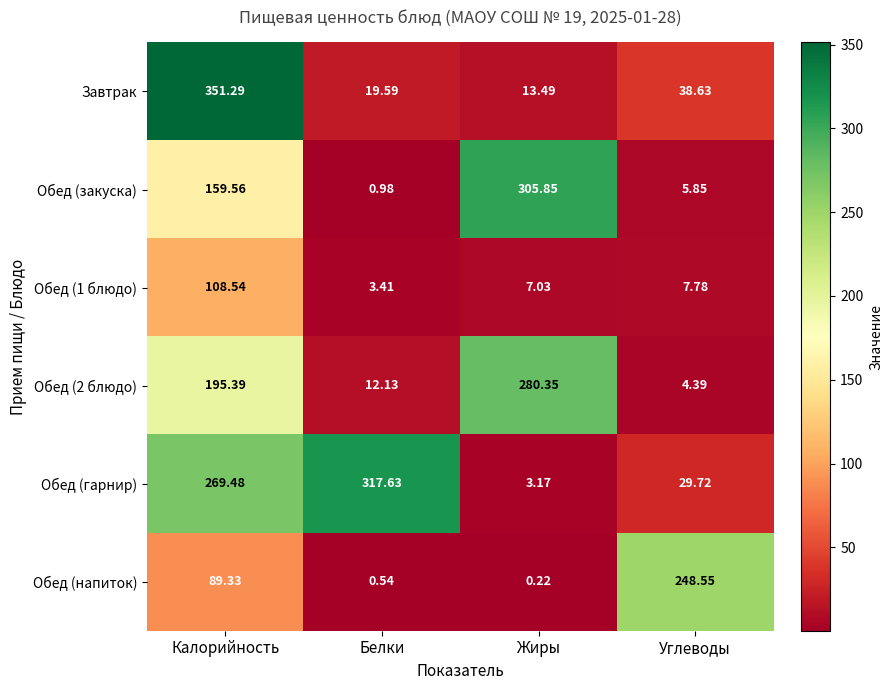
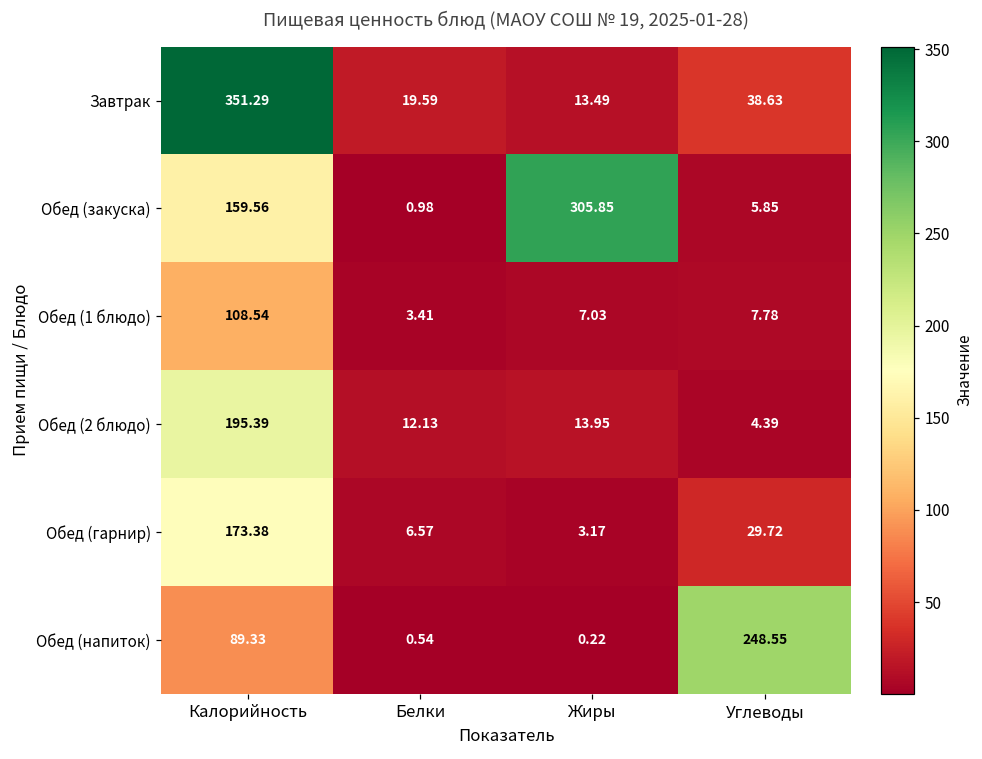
  {
    "Завтрак": {
      "Калорийность": 351.29,
      "Белки": 19.59,
      "Жиры": 13.49,
      "Углеводы": 38.63
    },
    "Обед (закуска)": {
      "Калорийность": 159.56,
      "Белки": 0.98,
      "Жиры": 305.85,
      "Углеводы": 5.85
    },
    "Обед (1 блюдо)": {
      "Калорийность": 108.54,
      "Белки": 3.41,
      "Жиры": 7.03,
      "Углеводы": 7.78
    },
    "Обед (2 блюдо)": {
      "Калорийность": 195.39,
      "Белки": 12.13,
-     "Жиры": 280.35,
+     "Жиры": 13.95,
      "Углеводы": 4.39
    },
    "Обед (гарнир)": {
-     "Калорийность": 269.48,
-     "Белки": 317.63,
+     "Калорийность": 173.38,
+     "Белки": 6.57,
      "Жиры": 3.17,
      "Углеводы": 29.72
    },
    "Обед (напиток)": {
      "Калорийность": 89.33,
      "Белки": 0.54,
      "Жиры": 0.22,
      "Углеводы": 248.55
    }
  }
